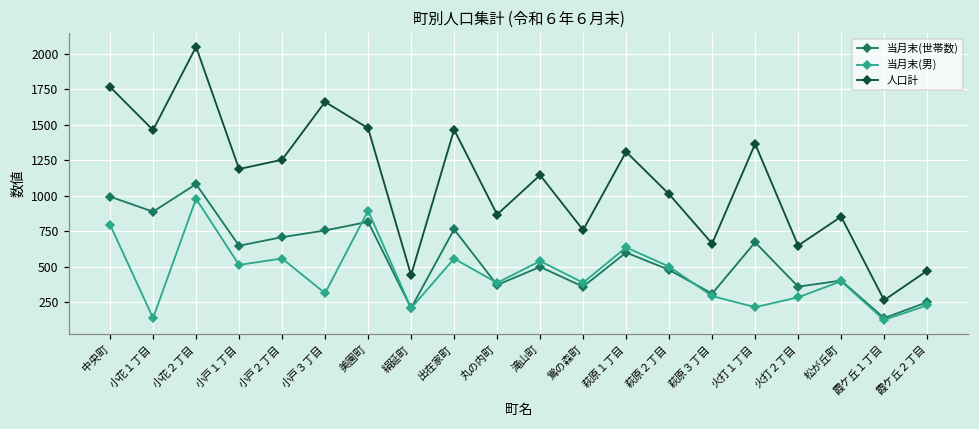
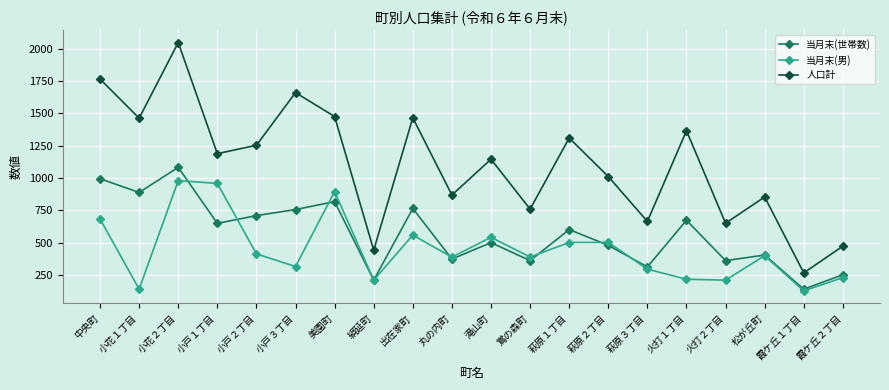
  {
    "当月末(男)": {
-     "中央町": 800,
+     "中央町": 680,
      "小花１丁目": 140,
      "小花２丁目": 980,
-     "小戸１丁目": 510,
-     "小戸２丁目": 560,
+     "小戸１丁目": 960,
+     "小戸２丁目": 410,
      "小戸３丁目": 320,
      "美園町": 900,
      "出在家町": 560,
      "滝山町": 540,
      "鴬の森町": 390,
-     "萩原１丁目": 640,
+     "萩原１丁目": 500,
      "萩原２丁目": 500,
      "火打１丁目": 220,
-     "火打２丁目": 290,
+     "火打２丁目": 210,
      "霞ケ丘２丁目": 230
    }
  }
